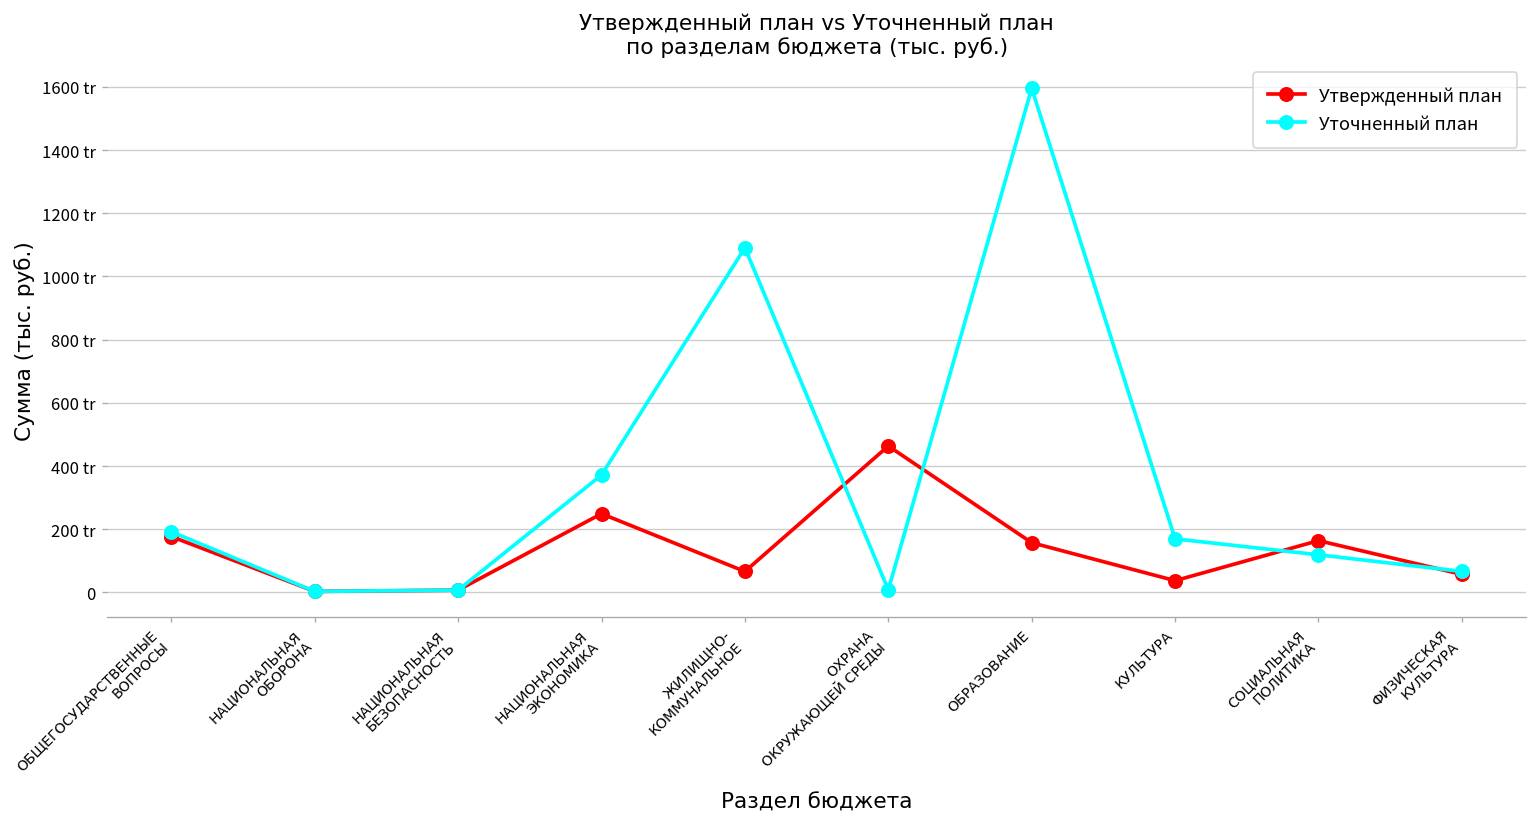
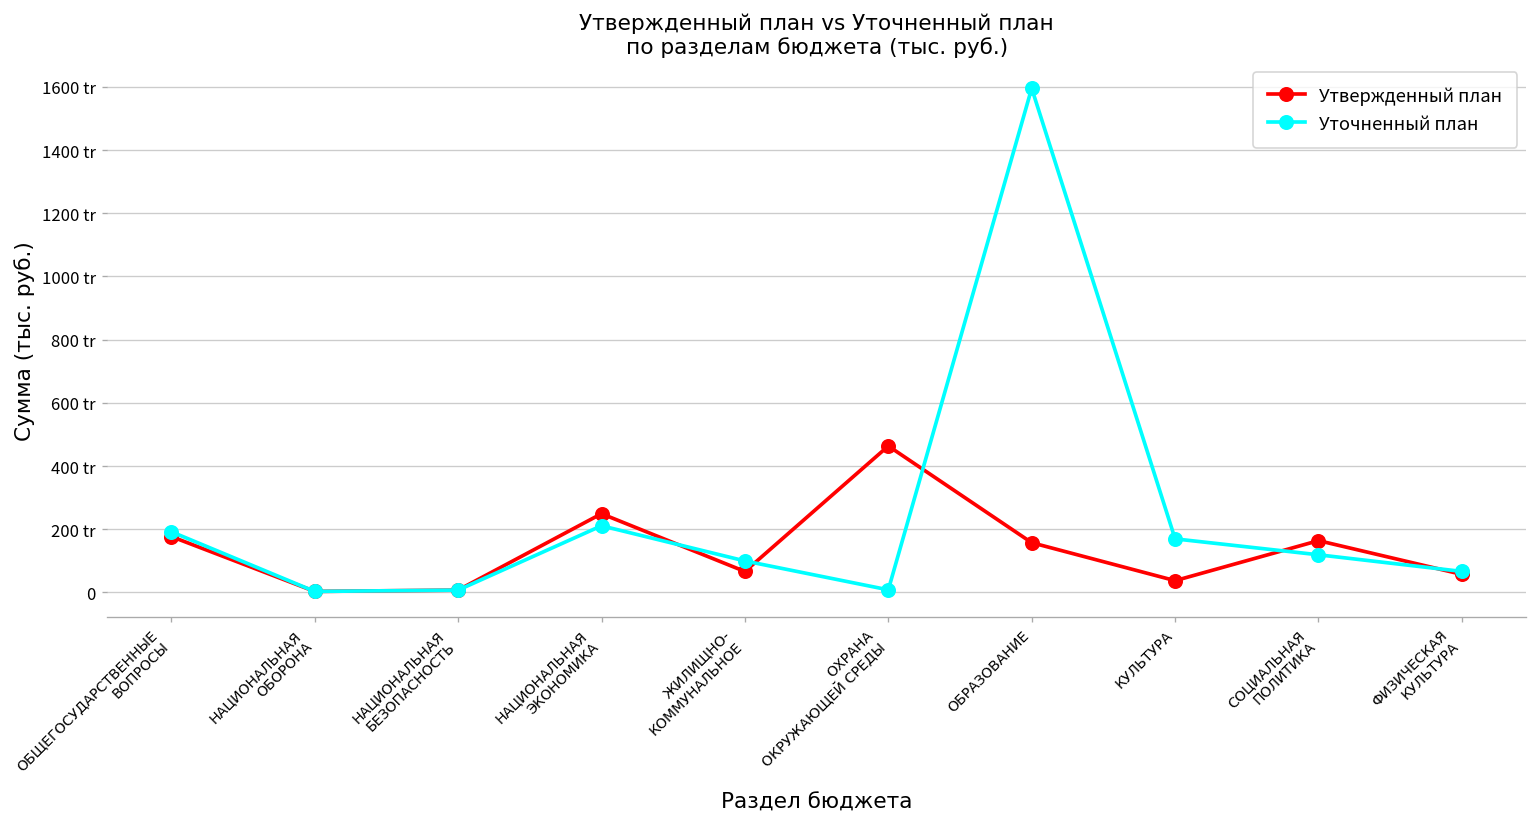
  {
    "Утвержденный план": {
      "ОБЩЕГОСУДАРСТВЕННЫЕ ВОПРОСЫ": "180 tr",
      "НАЦИОНАЛЬНАЯ ЭКОНОМИКА": "250 tr",
      "ЖИЛИЩНО- КОММУНАЛЬНОЕ": "70 tr",
      "ОХРАНА ОКРУЖАЮЩЕЙ СРЕДЫ": "460 tr",
      "ОБРАЗОВАНИЕ": "160 tr",
      "КУЛЬТУРА": "40 tr",
      "СОЦИАЛЬНАЯ ПОЛИТИКА": "160 tr"
    },
    "Уточненный план": {
      "ОБЩЕГОСУДАРСТВЕННЫЕ ВОПРОСЫ": "190 tr",
-     "НАЦИОНАЛЬНАЯ ЭКОНОМИКА": "370 tr",
-     "ЖИЛИЩНО- КОММУНАЛЬНОЕ": "1090 tr",
+     "НАЦИОНАЛЬНАЯ ЭКОНОМИКА": "210 tr",
+     "ЖИЛИЩНО- КОММУНАЛЬНОЕ": "100 tr",
      "ОХРАНА ОКРУЖАЮЩЕЙ СРЕДЫ": "10 tr",
      "ОБРАЗОВАНИЕ": "1600 tr",
      "КУЛЬТУРА": "170 tr",
      "СОЦИАЛЬНАЯ ПОЛИТИКА": "120 tr"
    }
  }
